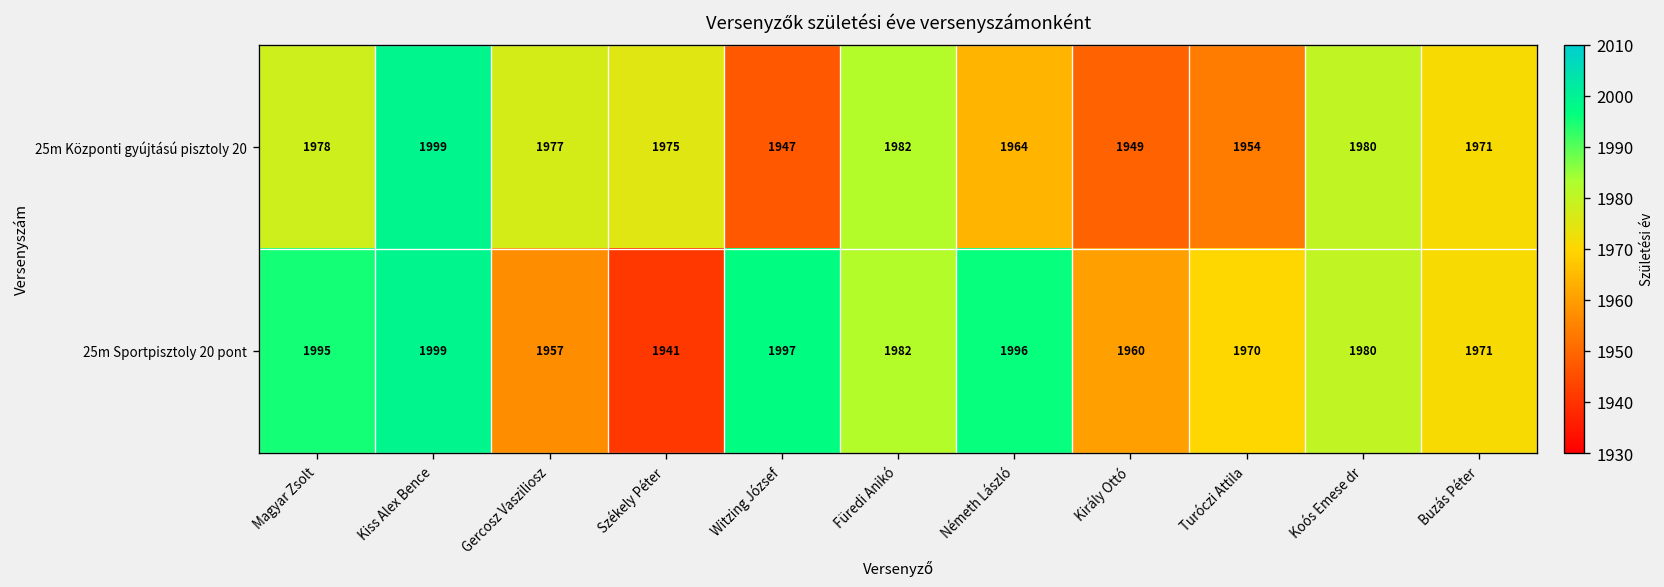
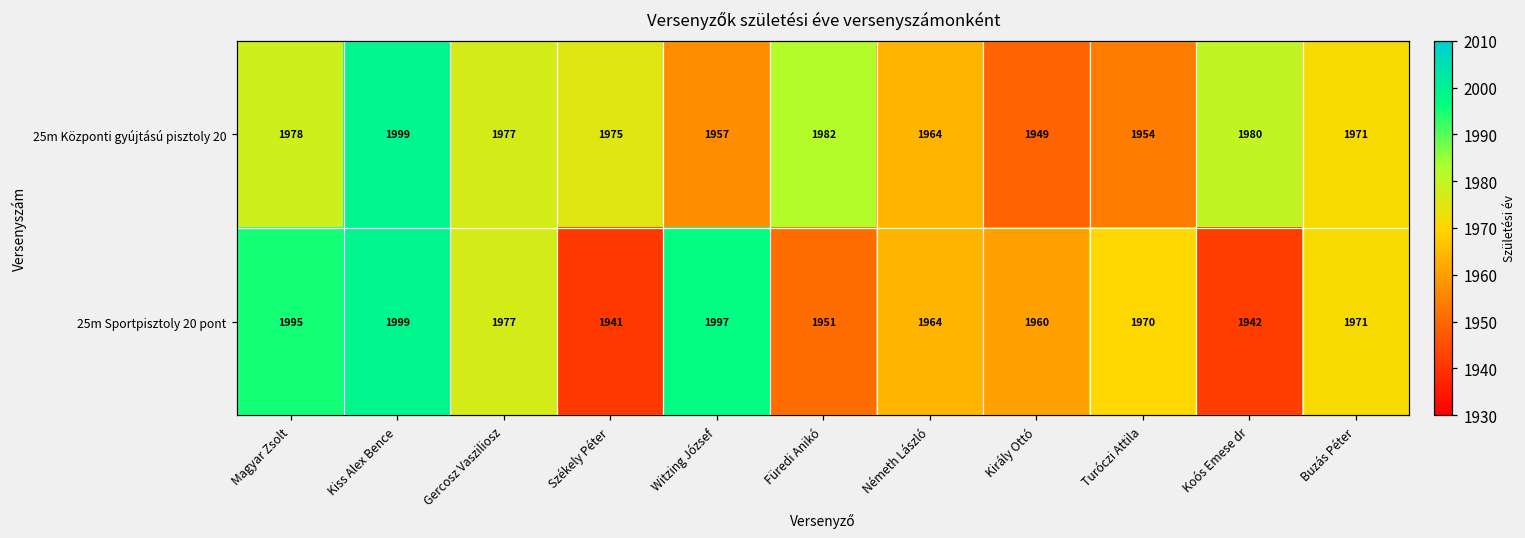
  {
    "25m Központi gyújtású pisztoly 20": {
      "Magyar Zsolt": 1978,
      "Kiss Alex Bence": 1999,
      "Gercosz Vasziliosz": 1977,
      "Székely Péter": 1975,
-     "Witzing József": 1947,
+     "Witzing József": 1957,
      "Füredi Anikó": 1982,
      "Németh László": 1964,
      "Király Ottó": 1949,
      "Turóczi Attila": 1954,
      "Koós Emese dr": 1980,
      "Buzás Péter": 1971
    },
    "25m Sportpisztoly 20 pont": {
      "Magyar Zsolt": 1995,
      "Kiss Alex Bence": 1999,
-     "Gercosz Vasziliosz": 1957,
+     "Gercosz Vasziliosz": 1977,
      "Székely Péter": 1941,
      "Witzing József": 1997,
-     "Füredi Anikó": 1982,
-     "Németh László": 1996,
+     "Füredi Anikó": 1951,
+     "Németh László": 1964,
      "Király Ottó": 1960,
      "Turóczi Attila": 1970,
-     "Koós Emese dr": 1980,
+     "Koós Emese dr": 1942,
      "Buzás Péter": 1971
    }
  }
